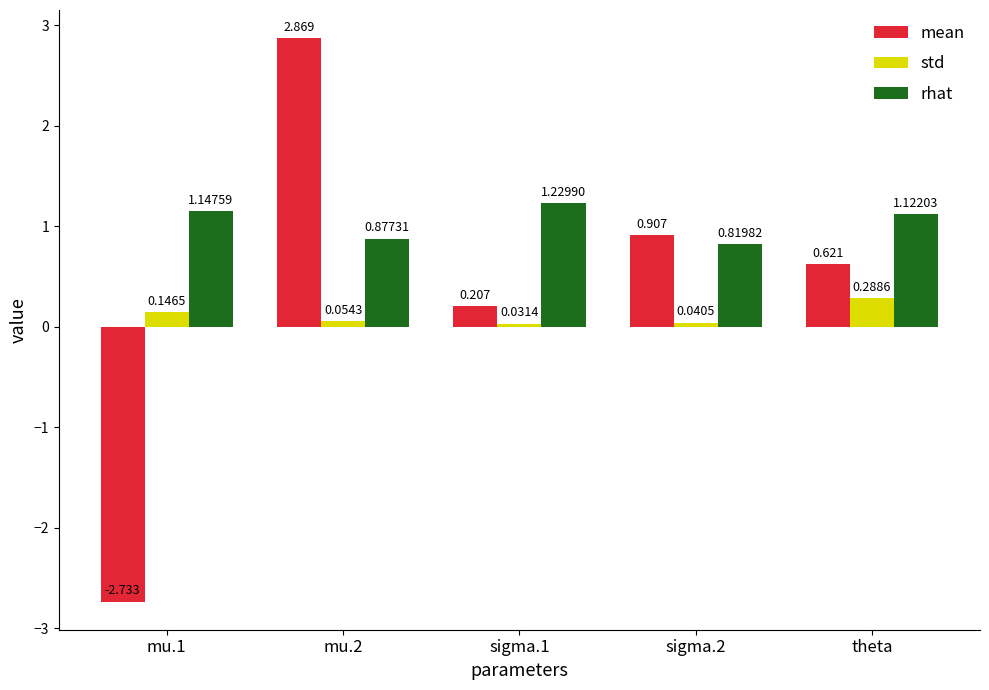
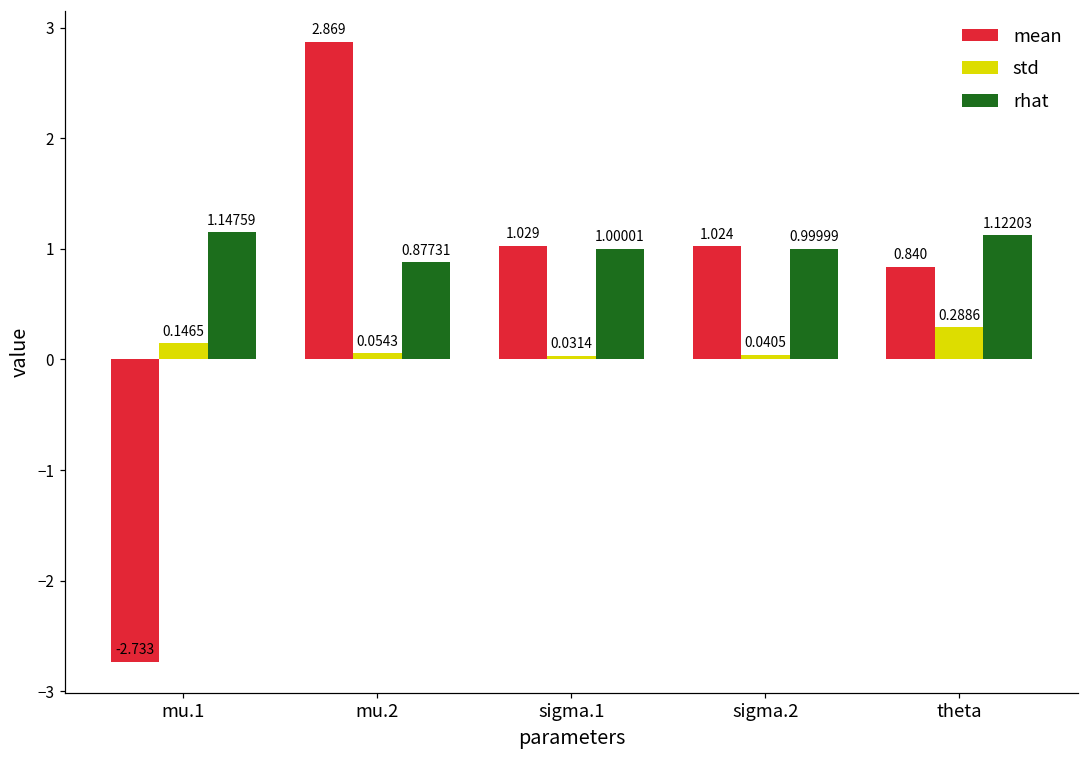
  {
    "mean": {
      "mu.1": -2.733,
      "mu.2": 2.869,
-     "sigma.1": 0.207,
-     "sigma.2": 0.907,
-     "theta": 0.621
+     "sigma.1": 1.029,
+     "sigma.2": 1.024,
+     "theta": 0.840
    },
    "std": {
      "mu.1": 0.1465,
      "mu.2": 0.0543,
      "sigma.1": 0.0314,
      "sigma.2": 0.0405,
      "theta": 0.2886
    },
    "rhat": {
      "mu.1": 1.14759,
      "mu.2": 0.87731,
-     "sigma.1": 1.22990,
-     "sigma.2": 0.81982,
+     "sigma.1": 1.00001,
+     "sigma.2": 0.99999,
      "theta": 1.12203
    }
  }
